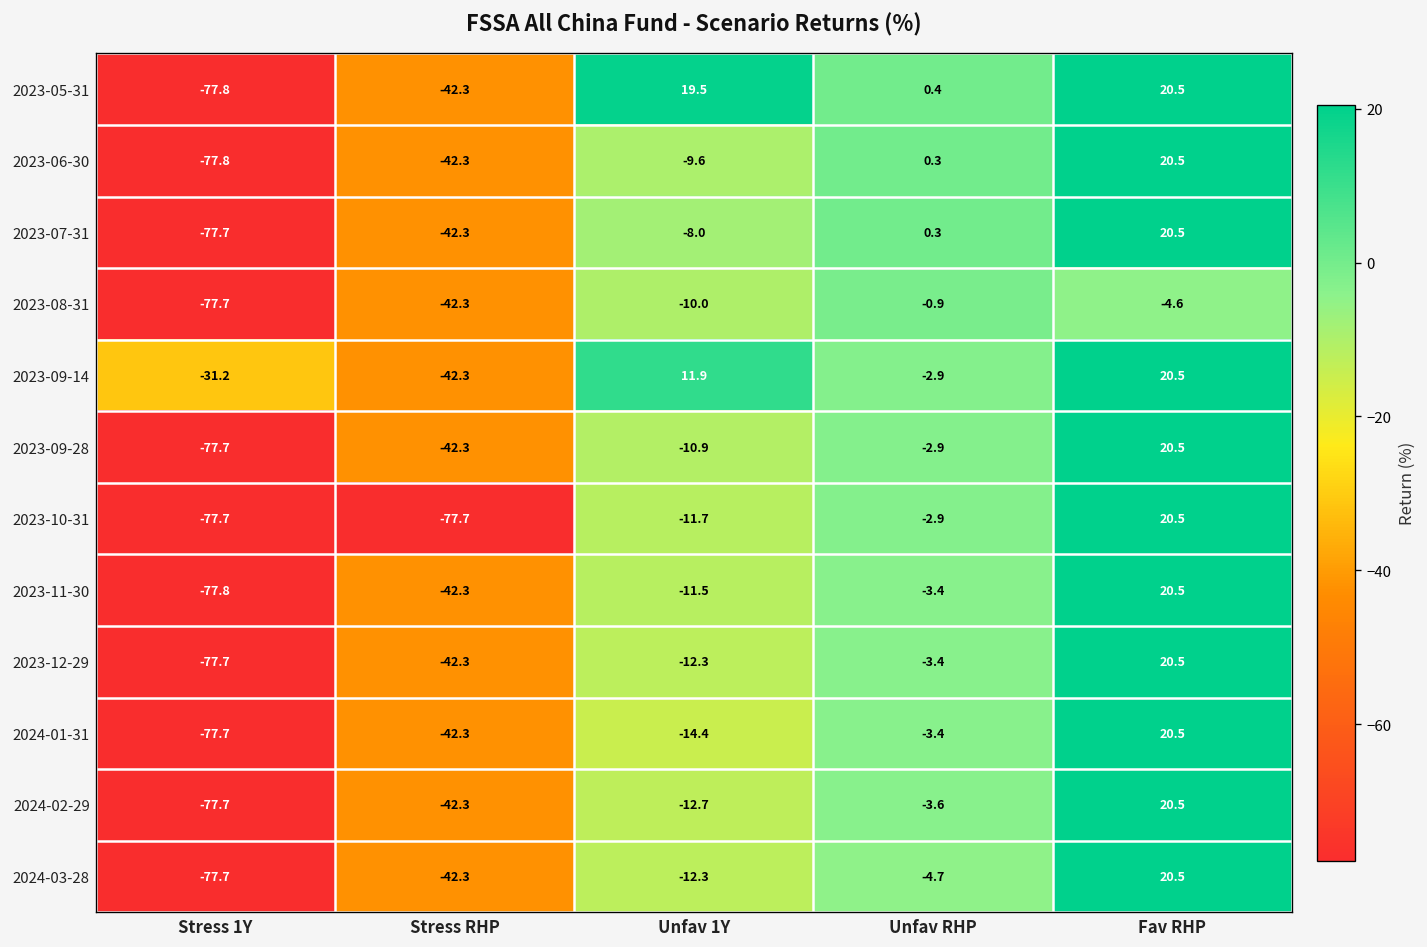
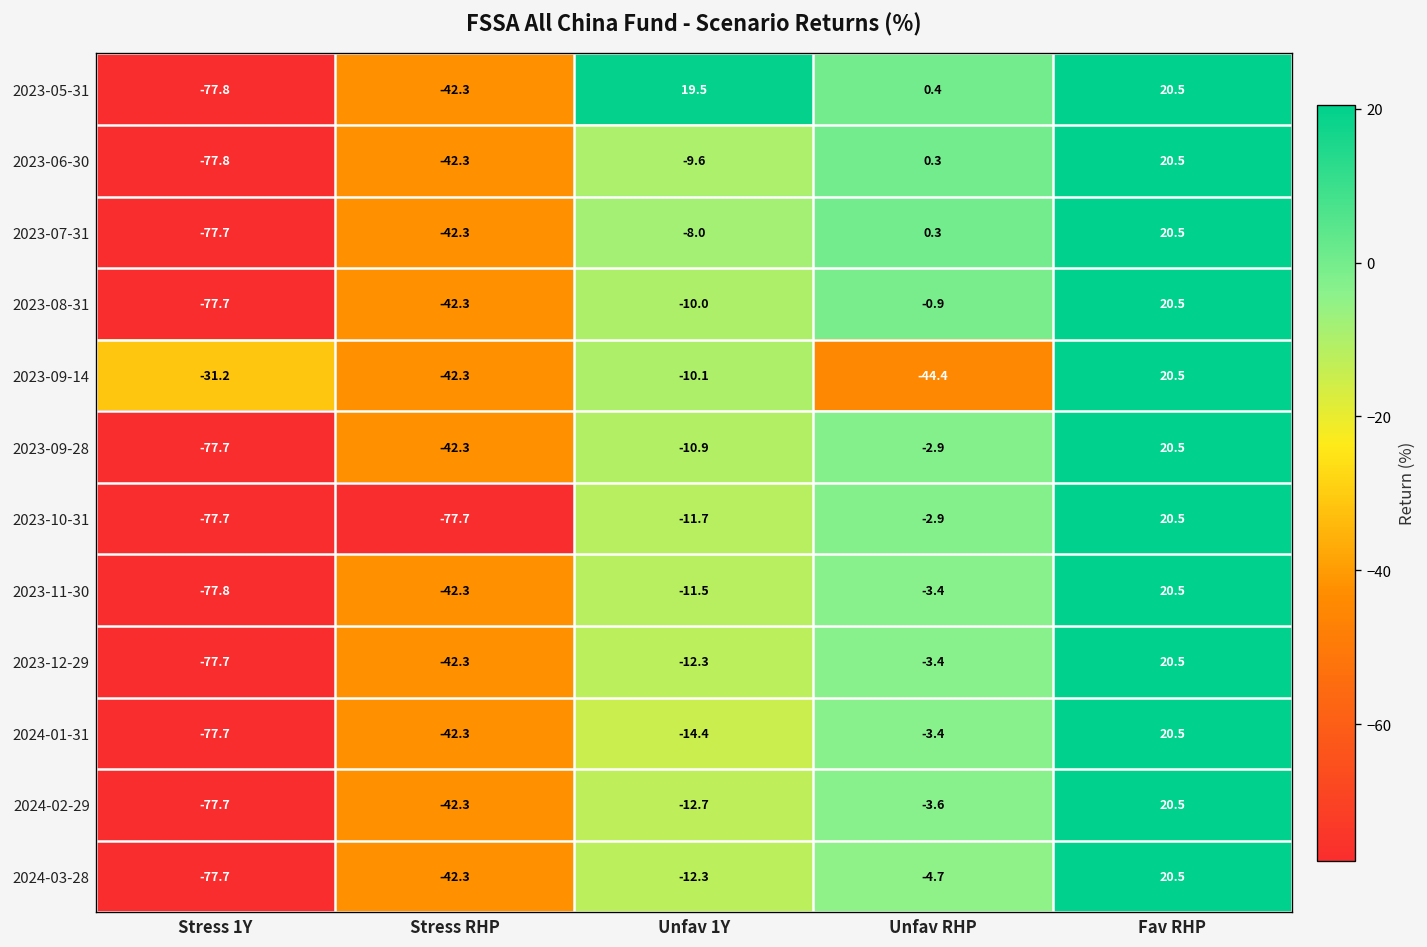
  {
    "2023-05-31": {
      "Stress 1Y": -77.8,
      "Stress RHP": -42.3,
      "Unfav 1Y": 19.5,
      "Unfav RHP": 0.4,
      "Fav RHP": 20.5
    },
    "2023-06-30": {
      "Stress 1Y": -77.8,
      "Stress RHP": -42.3,
      "Unfav 1Y": -9.6,
      "Unfav RHP": 0.3,
      "Fav RHP": 20.5
    },
    "2023-07-31": {
      "Stress 1Y": -77.7,
      "Stress RHP": -42.3,
      "Unfav 1Y": -8.0,
      "Unfav RHP": 0.3,
      "Fav RHP": 20.5
    },
    "2023-08-31": {
      "Stress 1Y": -77.7,
      "Stress RHP": -42.3,
      "Unfav 1Y": -10.0,
      "Unfav RHP": -0.9,
-     "Fav RHP": -4.6
+     "Fav RHP": 20.5
    },
    "2023-09-14": {
      "Stress 1Y": -31.2,
      "Stress RHP": -42.3,
-     "Unfav 1Y": 11.9,
-     "Unfav RHP": -2.9,
+     "Unfav 1Y": -10.1,
+     "Unfav RHP": -44.4,
      "Fav RHP": 20.5
    },
    "2023-09-28": {
      "Stress 1Y": -77.7,
      "Stress RHP": -42.3,
      "Unfav 1Y": -10.9,
      "Unfav RHP": -2.9,
      "Fav RHP": 20.5
    },
    "2023-10-31": {
      "Stress 1Y": -77.7,
      "Stress RHP": -77.7,
      "Unfav 1Y": -11.7,
      "Unfav RHP": -2.9,
      "Fav RHP": 20.5
    },
    "2023-11-30": {
      "Stress 1Y": -77.8,
      "Stress RHP": -42.3,
      "Unfav 1Y": -11.5,
      "Unfav RHP": -3.4,
      "Fav RHP": 20.5
    },
    "2023-12-29": {
      "Stress 1Y": -77.7,
      "Stress RHP": -42.3,
      "Unfav 1Y": -12.3,
      "Unfav RHP": -3.4,
      "Fav RHP": 20.5
    },
    "2024-01-31": {
      "Stress 1Y": -77.7,
      "Stress RHP": -42.3,
      "Unfav 1Y": -14.4,
      "Unfav RHP": -3.4,
      "Fav RHP": 20.5
    },
    "2024-02-29": {
      "Stress 1Y": -77.7,
      "Stress RHP": -42.3,
      "Unfav 1Y": -12.7,
      "Unfav RHP": -3.6,
      "Fav RHP": 20.5
    },
    "2024-03-28": {
      "Stress 1Y": -77.7,
      "Stress RHP": -42.3,
      "Unfav 1Y": -12.3,
      "Unfav RHP": -4.7,
      "Fav RHP": 20.5
    }
  }
